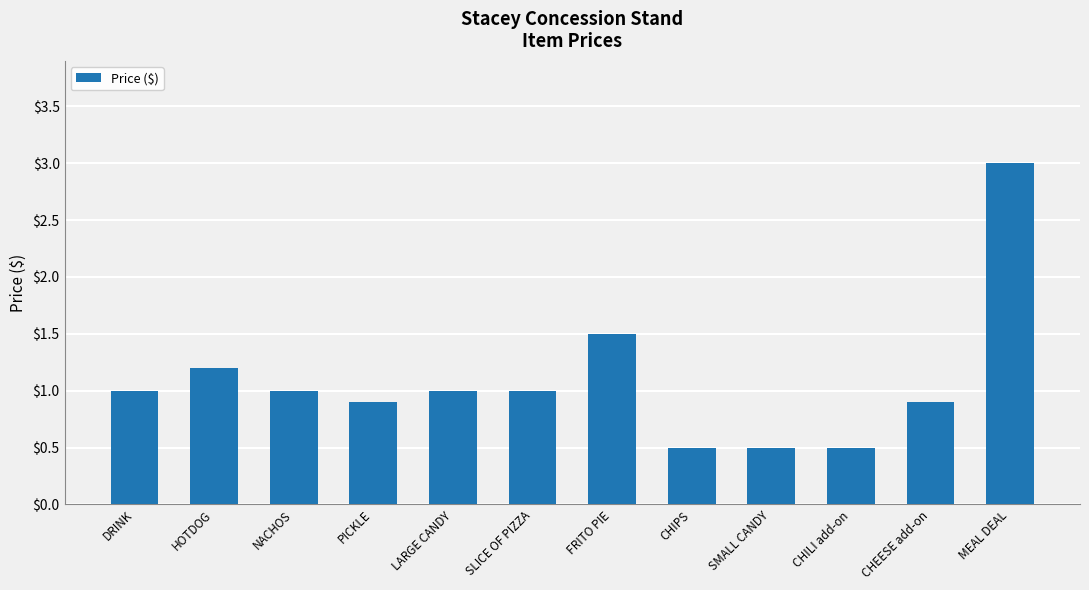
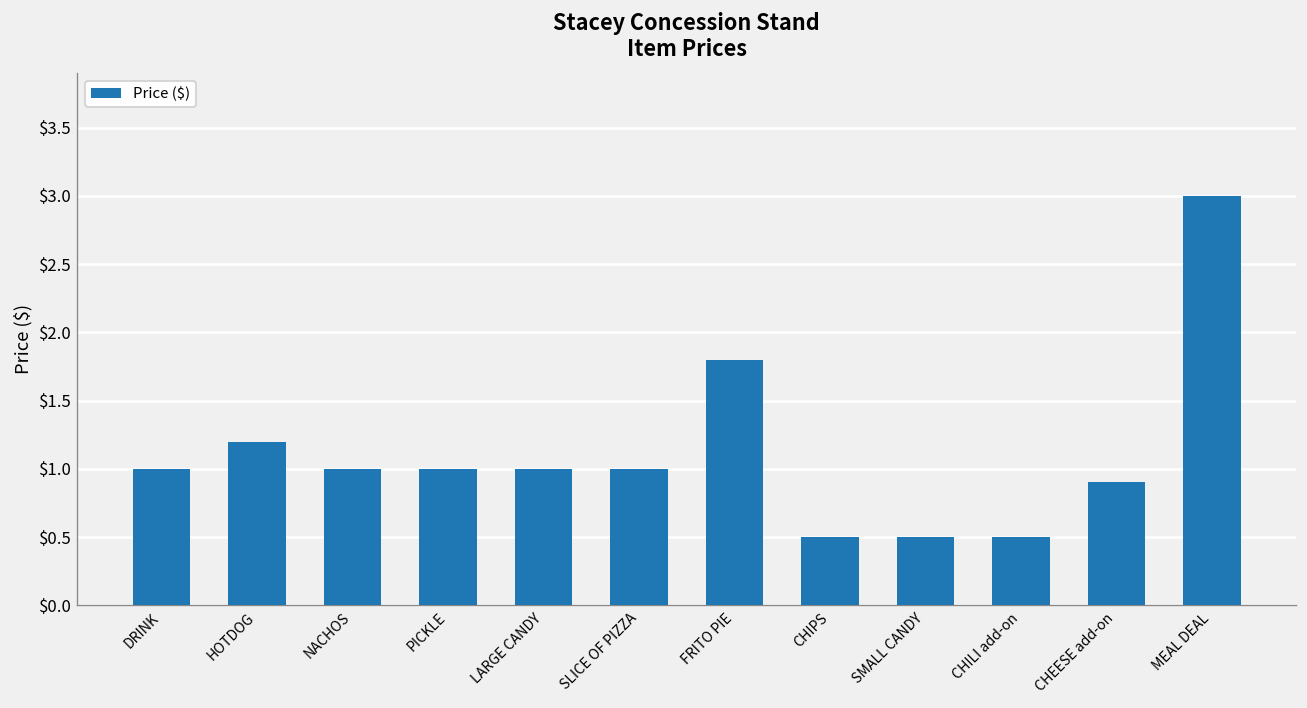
  {
    "DRINK": "$1.0",
    "HOTDOG": "$1.2",
    "NACHOS": "$1.0",
-   "PICKLE": "$0.9",
+   "PICKLE": "$1.0",
    "LARGE CANDY": "$1.0",
    "SLICE OF PIZZA": "$1.0",
-   "FRITO PIE": "$1.5",
+   "FRITO PIE": "$1.8",
    "CHIPS": "$0.5",
    "SMALL CANDY": "$0.5",
    "CHILI add-on": "$0.5",
    "CHEESE add-on": "$0.9",
    "MEAL DEAL": "$3.0"
  }
